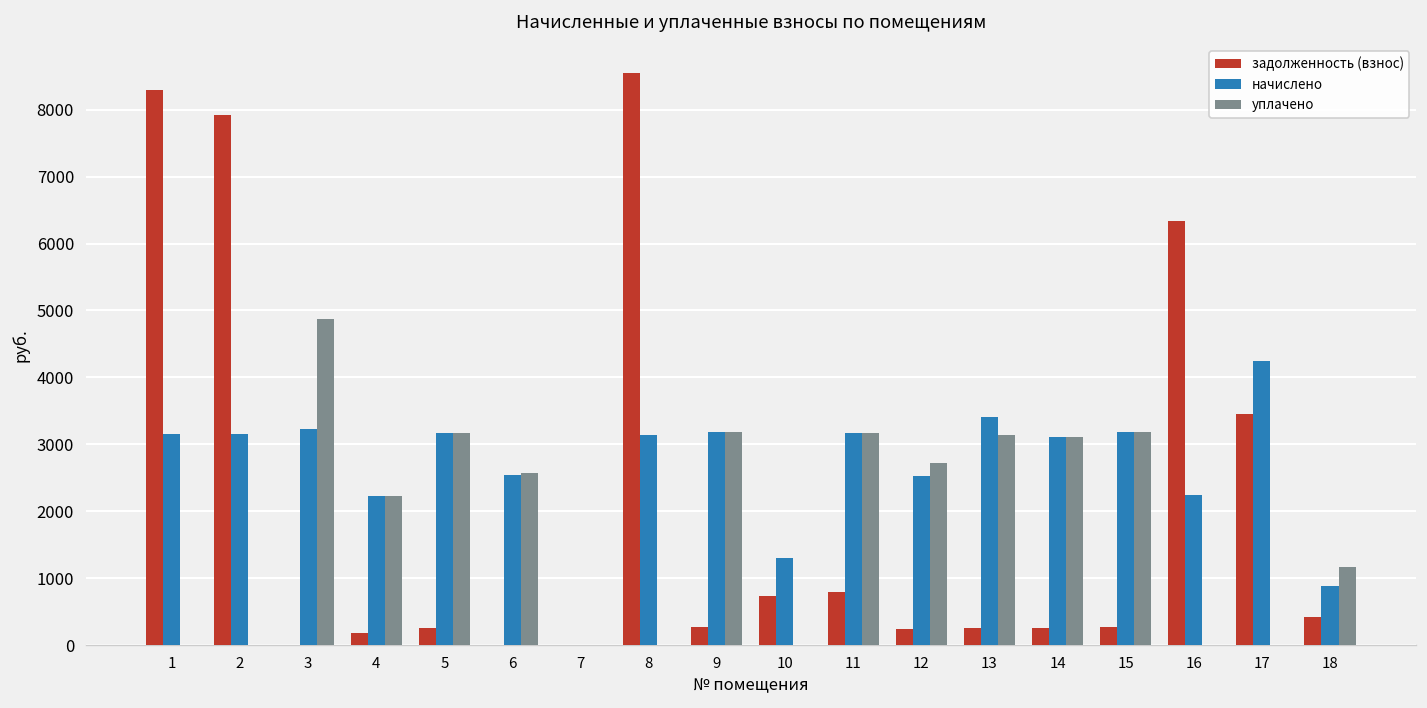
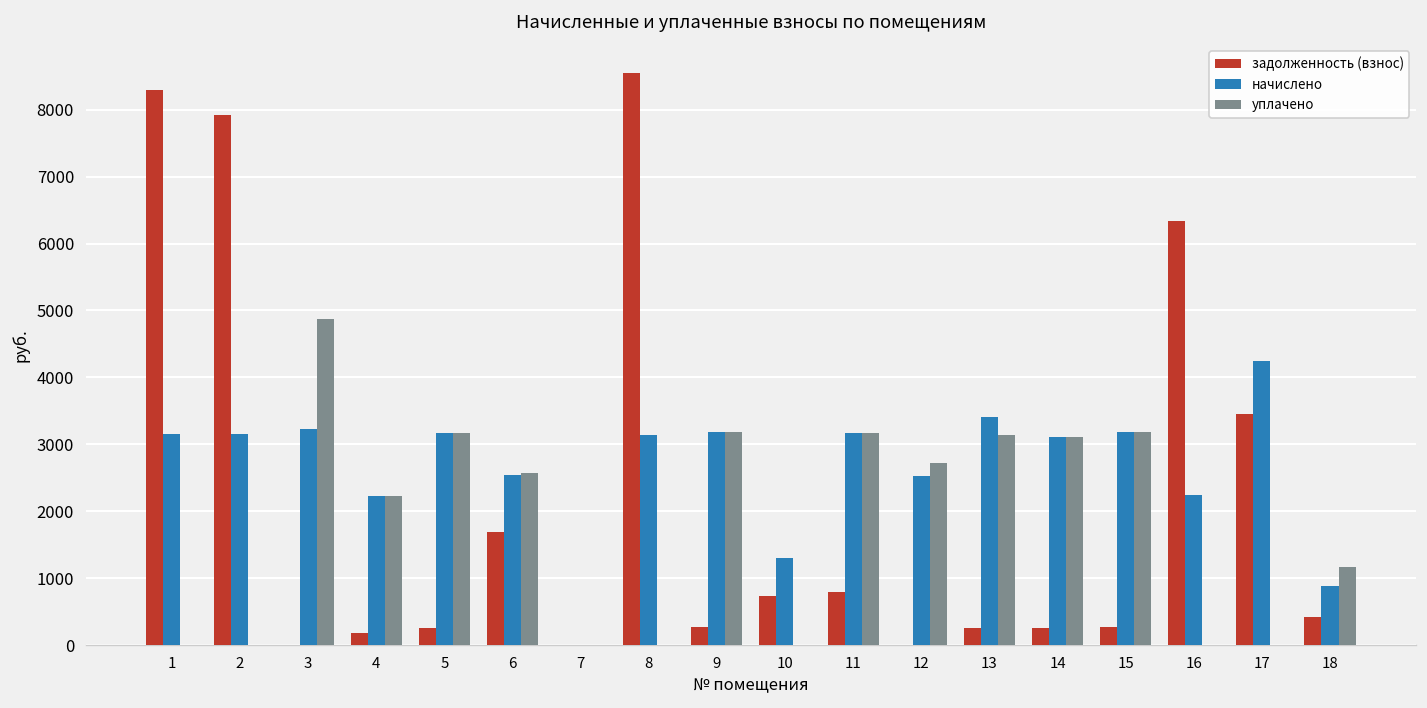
  {
    "задолженность (взнос)": {
      "1": 8300,
      "2": 7900,
      "3": 0,
      "4": 200,
      "5": 300,
-     "6": 0,
+     "6": 1700,
      "7": 0,
      "8": 8500,
      "9": 300,
      "10": 700,
      "11": 800,
-     "12": 200,
+     "12": 0,
      "13": 300,
      "14": 300,
      "15": 300,
      "16": 6300,
      "17": 3500,
      "18": 400
    },
    "начислено": {
      "1": 3200,
      "2": 3100,
      "3": 3200,
      "4": 2200,
      "5": 3200,
      "6": 2600,
      "7": 0,
      "8": 3100,
      "9": 3200,
      "10": 1300,
      "11": 3200,
      "12": 2500,
      "13": 3400,
      "14": 3100,
      "15": 3200,
      "16": 2200,
      "17": 4200,
      "18": 900
    },
    "уплачено": {
      "1": 0,
      "2": 0,
      "3": 4900,
      "4": 2200,
      "5": 3200,
      "6": 2600,
      "7": 0,
      "8": 0,
      "9": 3200,
      "10": 0,
      "11": 3200,
      "12": 2700,
      "13": 3100,
      "14": 3100,
      "15": 3200,
      "16": 0,
      "17": 0,
      "18": 1200
    }
  }
